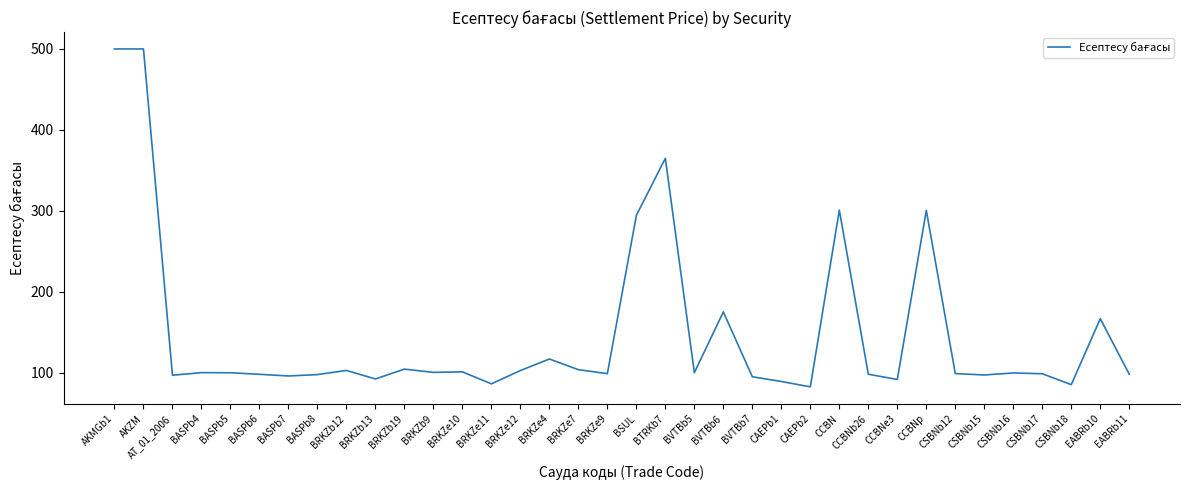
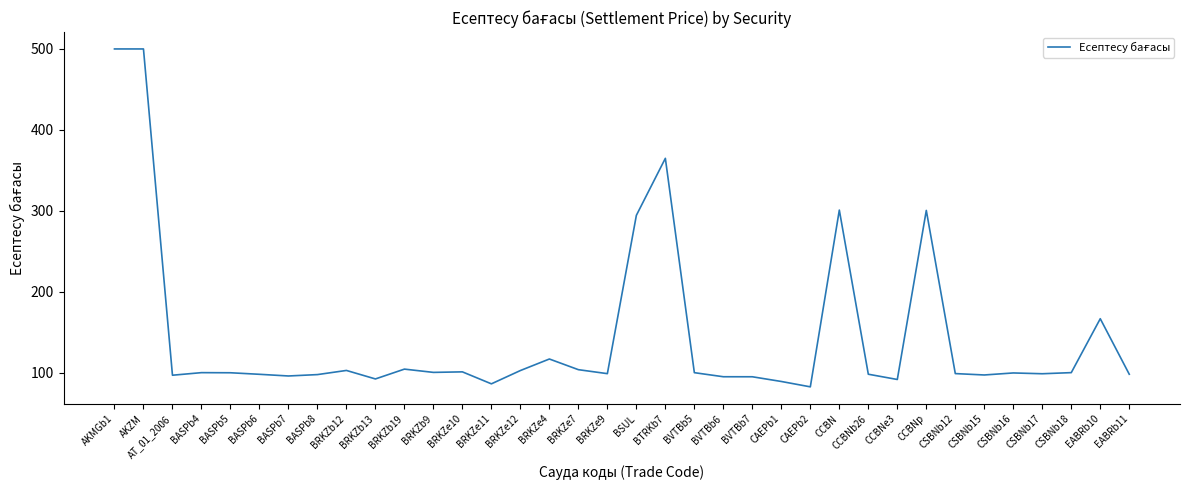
  {
    "AKMGb1": 500,
    "AKZM": 500,
    "AT_01_2006": 100,
    "BASPb4": 100,
    "BASPb5": 100,
    "BASPb6": 100,
    "BASPb7": 100,
    "BASPb8": 100,
    "BRKZb12": 100,
    "BRKZb13": 90,
    "BRKZb19": 100,
    "BRKZb9": 100,
    "BRKZe10": 100,
    "BRKZe11": 90,
    "BRKZe12": 100,
    "BRKZe4": 120,
    "BRKZe7": 100,
    "BRKZe9": 100,
    "BSUL": 290,
    "BTRKb7": 360,
    "BVTBb5": 100,
-   "BVTBb6": 170,
+   "BVTBb6": 90,
    "BVTBb7": 90,
    "CAEPb1": 90,
    "CAEPb2": 80,
    "CCBN": 300,
    "CCBNb26": 100,
    "CCBNe3": 90,
    "CCBNp": 300,
    "CSBNb12": 100,
    "CSBNb15": 100,
    "CSBNb16": 100,
    "CSBNb17": 100,
-   "CSBNb18": 90,
+   "CSBNb18": 100,
    "EABRb10": 170,
    "EABRb11": 100
  }
